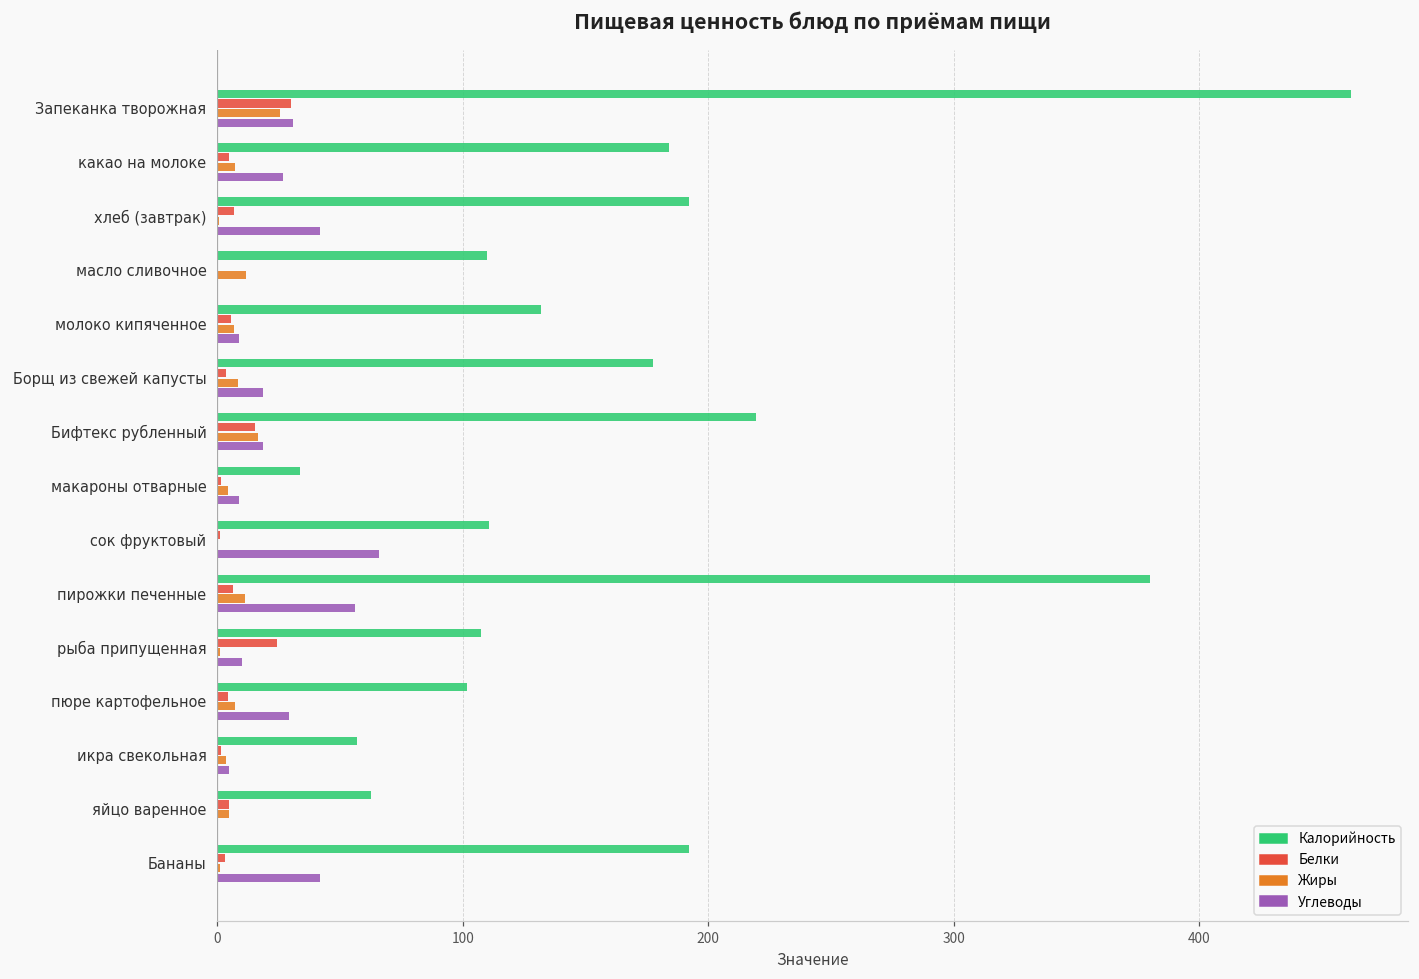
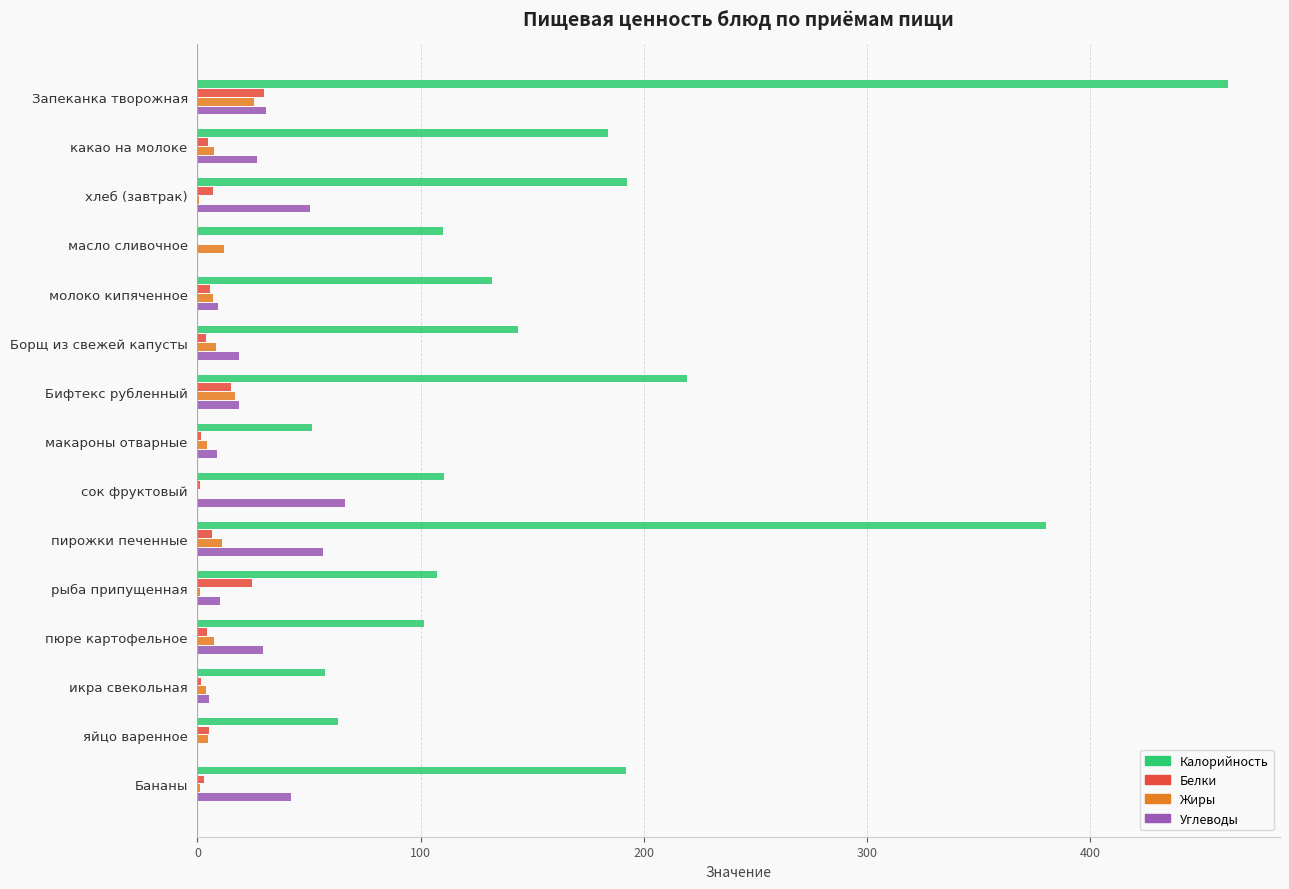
  {
    "Калорийность": {
      "Запеканка творожная": 462,
      "какао на молоке": 184,
      "хлеб (завтрак)": 192,
      "масло сливочное": 110,
      "молоко кипяченное": 132,
-     "Борщ из свежей капусты": 177,
+     "Борщ из свежей капусты": 143,
      "Бифтекс рубленный": 219,
-     "макароны отварные": 34,
+     "макароны отварные": 51,
      "сок фруктовый": 111,
      "пирожки печенные": 380,
      "рыба припущенная": 107,
      "пюре картофельное": 102,
      "икра свекольная": 57,
      "яйцо варенное": 63,
      "Бананы": 192
    },
    "Углеводы": {
      "Запеканка творожная": 31,
      "какао на молоке": 27,
-     "хлеб (завтрак)": 42,
+     "хлеб (завтрак)": 51,
      "молоко кипяченное": 9,
      "Борщ из свежей капусты": 19,
      "Бифтекс рубленный": 19,
      "макароны отварные": 9,
      "сок фруктовый": 66,
      "пирожки печенные": 56,
      "рыба припущенная": 10,
      "пюре картофельное": 29,
      "икра свекольная": 5,
      "Бананы": 42
    }
  }
